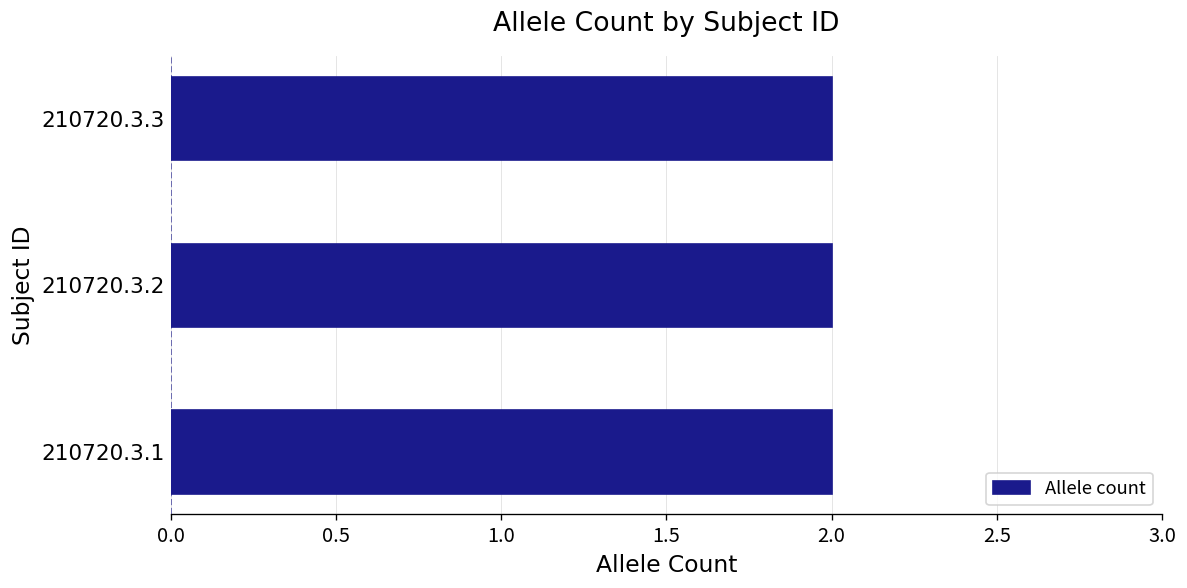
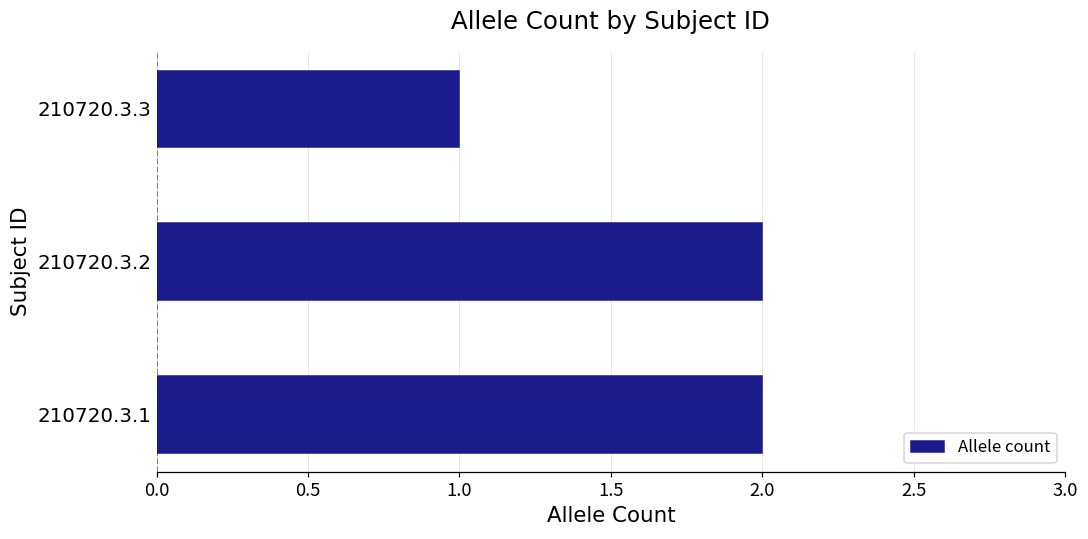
  {
-   "210720.3.3": 2,
+   "210720.3.3": 1,
    "210720.3.2": 2,
    "210720.3.1": 2
  }
